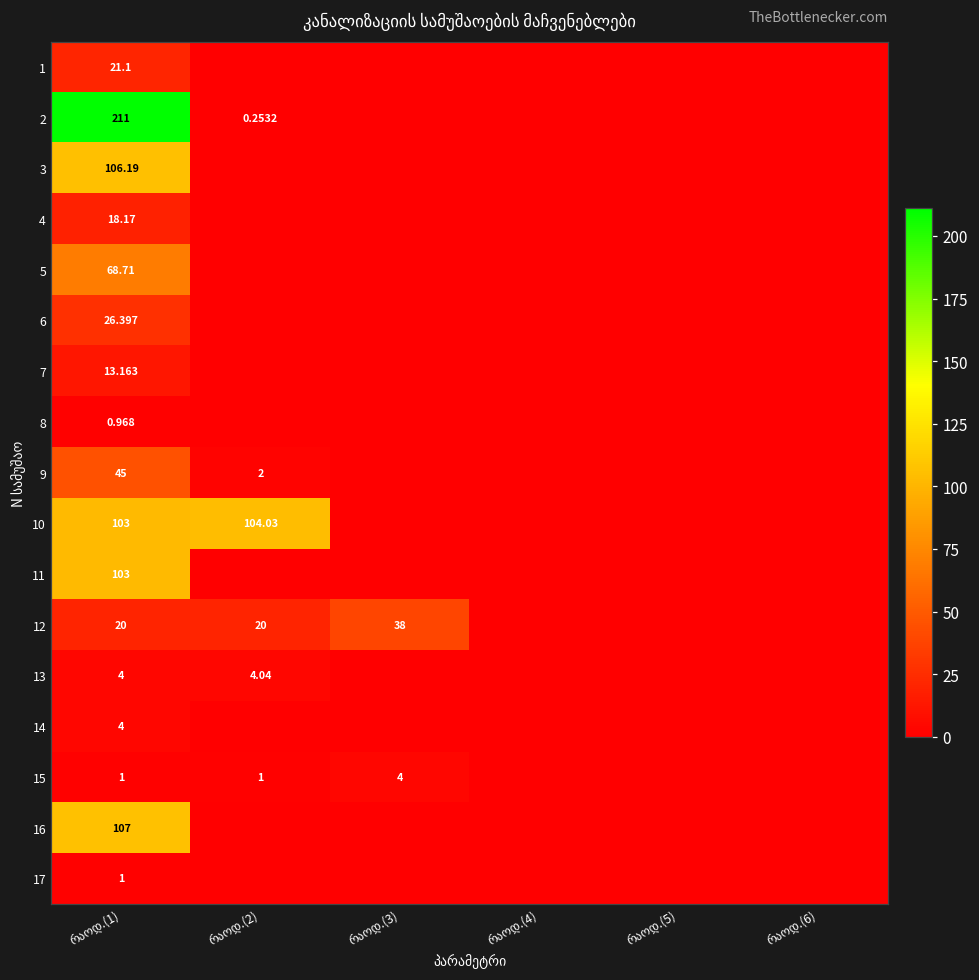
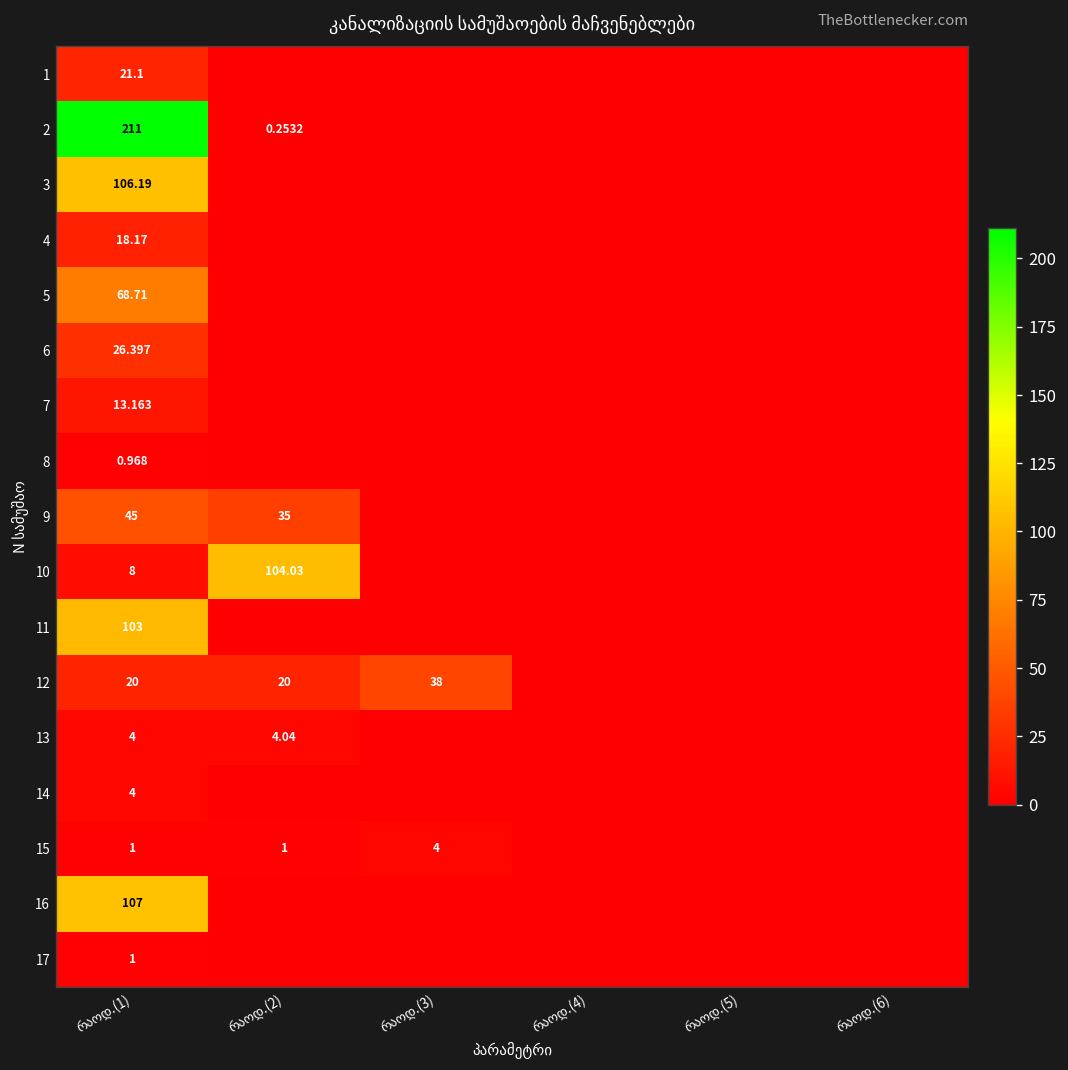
  {
    "1": {
      "რაოდ.(1)": 21.1
    },
    "2": {
      "რაოდ.(1)": 211,
      "რაოდ.(2)": 0.2532
    },
    "3": {
      "რაოდ.(1)": 106.19
    },
    "4": {
      "რაოდ.(1)": 18.17
    },
    "5": {
      "რაოდ.(1)": 68.71
    },
    "6": {
      "რაოდ.(1)": 26.397
    },
    "7": {
      "რაოდ.(1)": 13.163
    },
    "8": {
      "რაოდ.(1)": 0.968
    },
    "9": {
      "რაოდ.(1)": 45,
-     "რაოდ.(2)": 2
+     "რაოდ.(2)": 35
    },
    "10": {
-     "რაოდ.(1)": 103,
+     "რაოდ.(1)": 8,
      "რაოდ.(2)": 104.03
    },
    "11": {
      "რაოდ.(1)": 103
    },
    "12": {
      "რაოდ.(1)": 20,
      "რაოდ.(2)": 20,
      "რაოდ.(3)": 38
    },
    "13": {
      "რაოდ.(1)": 4,
      "რაოდ.(2)": 4.04
    },
    "14": {
      "რაოდ.(1)": 4
    },
    "15": {
      "რაოდ.(1)": 1,
      "რაოდ.(2)": 1,
      "რაოდ.(3)": 4
    },
    "16": {
      "რაოდ.(1)": 107
    },
    "17": {
      "რაოდ.(1)": 1
    }
  }
